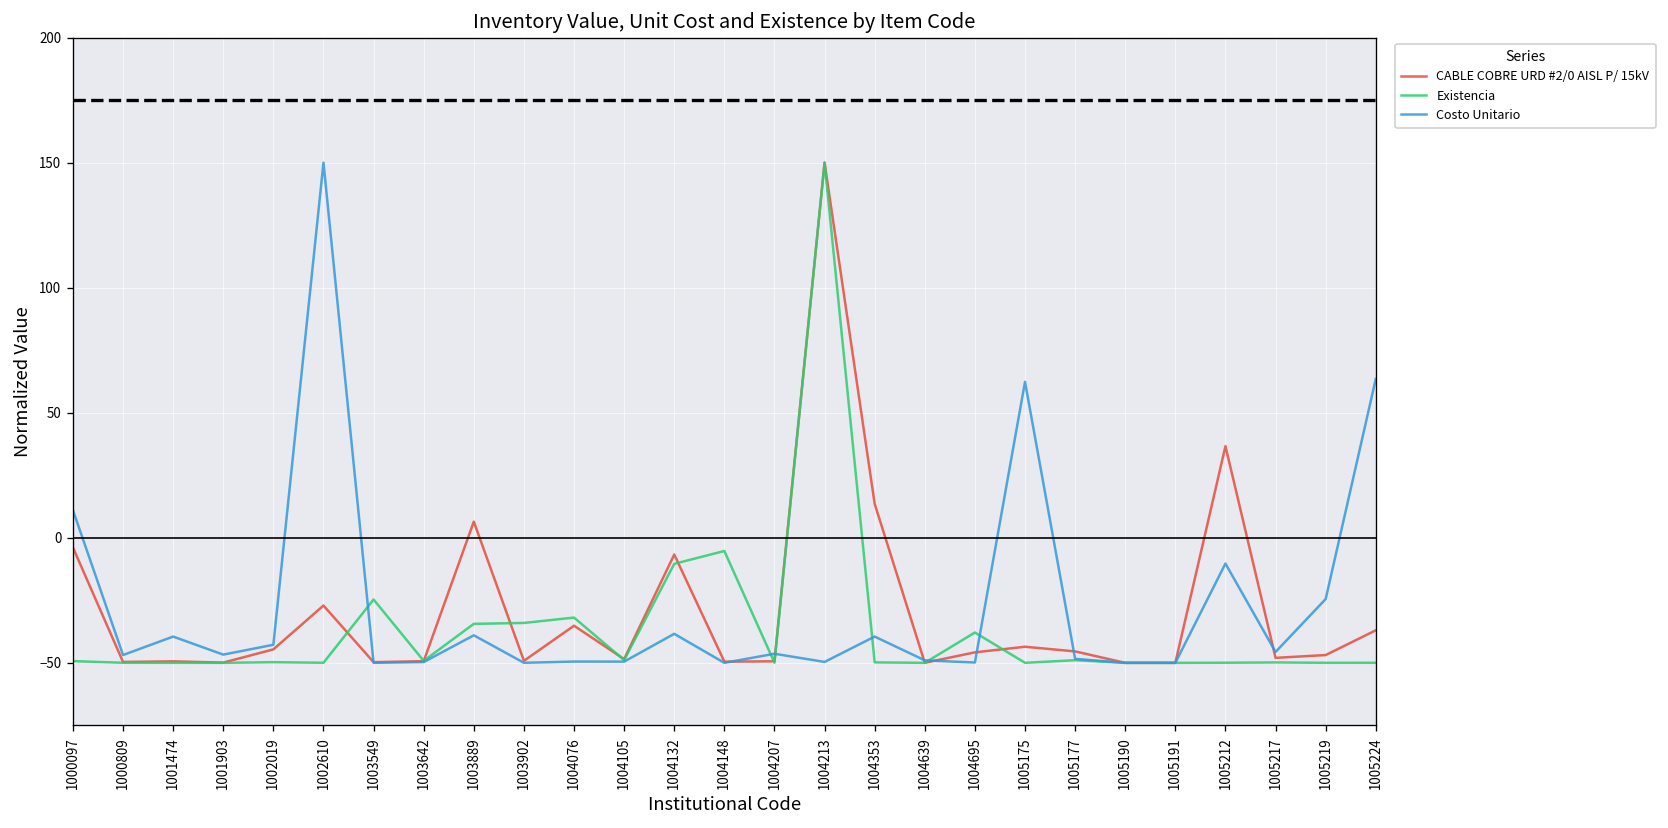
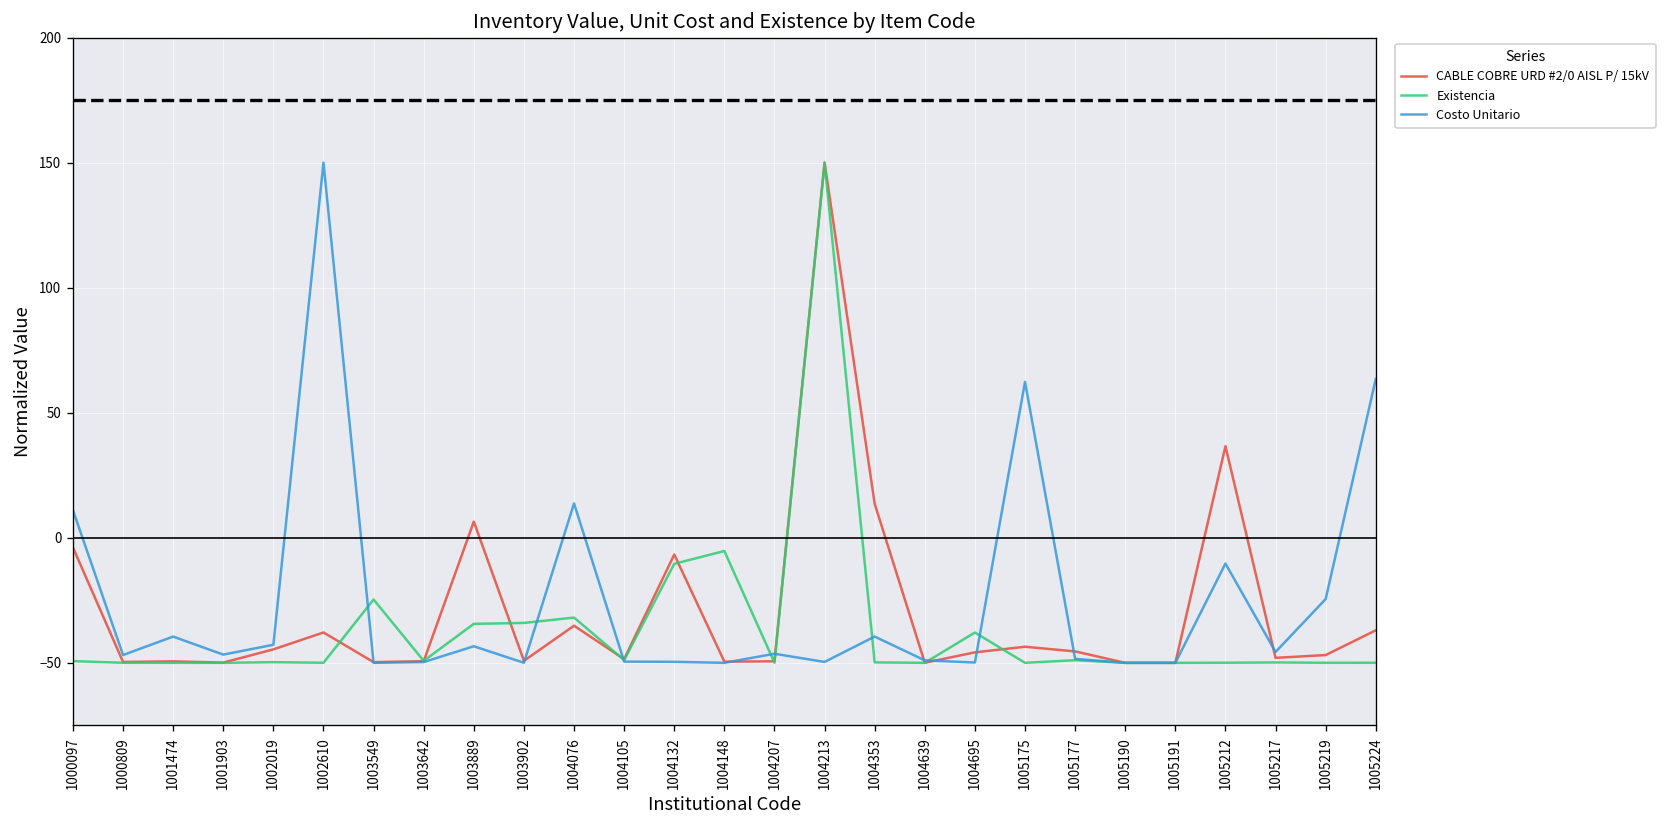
  {
    "CABLE COBRE URD #2/0 AISL P/ 15kV": {
      "1000097": -4,
      "1002019": -45,
-     "1002610": -27,
+     "1002610": -38,
      "1003889": 6,
      "1004076": -35,
      "1004132": -7,
      "1004353": 14,
      "1004695": -46,
      "1005175": -44,
      "1005177": -45,
      "1005212": 37,
      "1005217": -48,
      "1005219": -47,
      "1005224": -37
    },
    "Existencia": {
      "1000097": -49,
      "1002019": -50,
      "1002610": -50,
      "1003549": -25,
      "1003889": -34,
      "1003902": -34,
      "1004076": -32,
      "1004132": -10,
      "1004148": -5,
      "1004353": -50,
      "1004695": -38,
      "1005175": -50,
      "1005212": -50,
      "1005217": -50,
      "1005219": -50,
      "1005224": -50
    },
    "Costo Unitario": {
      "1000097": 11,
      "1000809": -47,
      "1001474": -40,
      "1001903": -47,
      "1002019": -43,
      "1002610": 150,
-     "1003889": -39,
-     "1004076": -49,
-     "1004132": -38,
+     "1003889": -43,
+     "1004076": 14,
+     "1004132": -50,
      "1004207": -46,
      "1004213": -50,
      "1004353": -39,
      "1004695": -50,
      "1005175": 62,
      "1005212": -10,
      "1005217": -46,
      "1005219": -24,
      "1005224": 63
    }
  }
